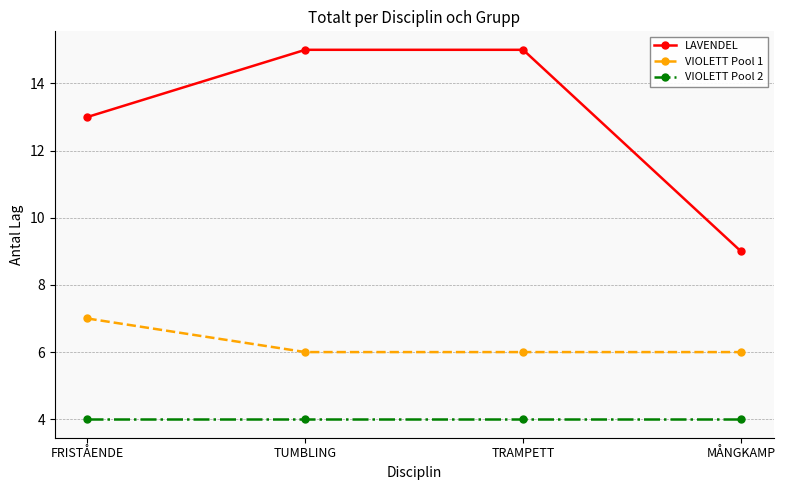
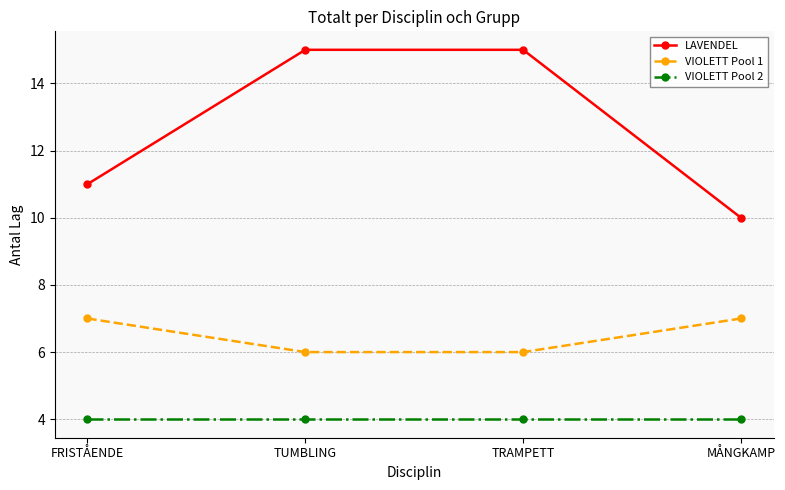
  {
    "LAVENDEL": {
-     "FRISTÅENDE": 13,
+     "FRISTÅENDE": 11,
      "TUMBLING": 15,
      "TRAMPETT": 15,
-     "MÅNGKAMP": 9
+     "MÅNGKAMP": 10
    },
    "VIOLETT Pool 1": {
      "FRISTÅENDE": 7,
      "TUMBLING": 6,
      "TRAMPETT": 6,
-     "MÅNGKAMP": 6
+     "MÅNGKAMP": 7
    },
    "VIOLETT Pool 2": {
      "FRISTÅENDE": 4,
      "TUMBLING": 4,
      "TRAMPETT": 4,
      "MÅNGKAMP": 4
    }
  }
